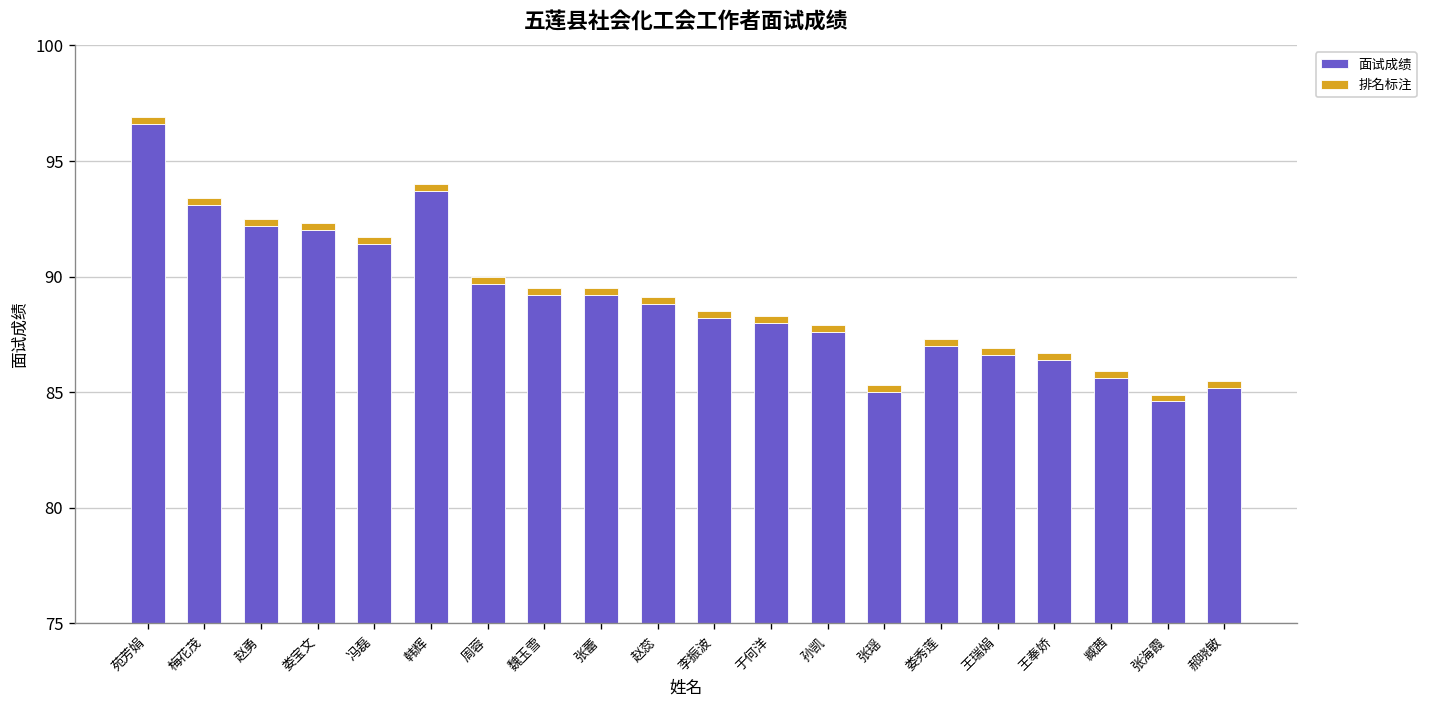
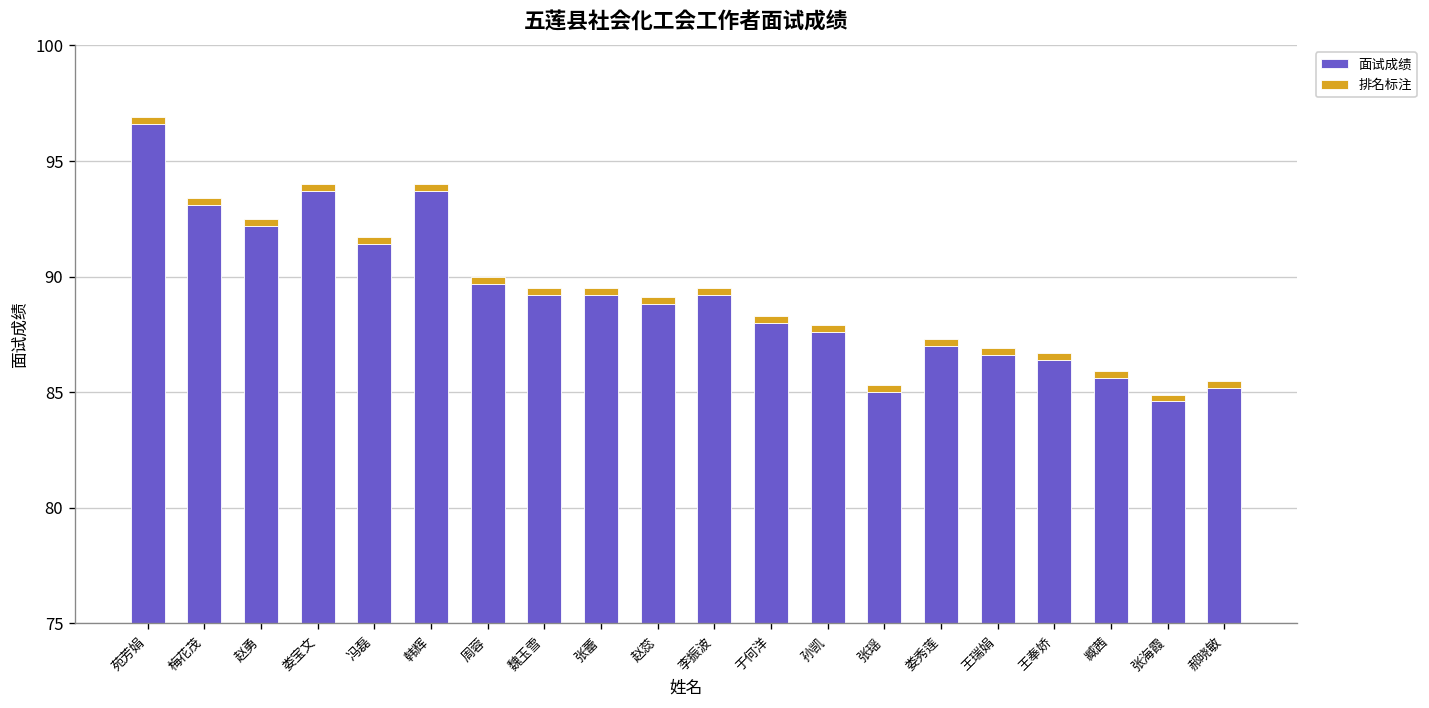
  {
    "面试成绩": {
      "苑芳娟": 96.6,
      "梅花茂": 93.1,
      "赵勇": 92.2,
-     "娄宝文": 92.0,
+     "娄宝文": 93.7,
      "冯磊": 91.4,
      "韩辉": 93.7,
      "周蓉": 89.7,
      "魏玉雪": 89.2,
      "张蕾": 89.2,
      "赵蕊": 88.8,
-     "李振波": 88.2,
+     "李振波": 89.2,
      "于何洋": 88.0,
      "孙凯": 87.6,
      "张瑶": 85.0,
      "娄秀莲": 87.0,
      "王瑞娟": 86.6,
      "王奉娇": 86.4,
      "臧茜": 85.6,
      "张海霞": 84.6,
      "郝晓敏": 85.2
    },
    "排名标注": {
      "苑芳娟": 0.3,
      "梅花茂": 0.3,
      "赵勇": 0.3,
      "娄宝文": 0.3,
      "冯磊": 0.3,
      "韩辉": 0.3,
      "周蓉": 0.3,
      "魏玉雪": 0.3,
      "张蕾": 0.3,
      "赵蕊": 0.3,
      "李振波": 0.3,
      "于何洋": 0.3,
      "孙凯": 0.3,
      "张瑶": 0.3,
      "娄秀莲": 0.3,
      "王瑞娟": 0.3,
      "王奉娇": 0.3,
      "臧茜": 0.3,
      "张海霞": 0.3,
      "郝晓敏": 0.3
    }
  }
